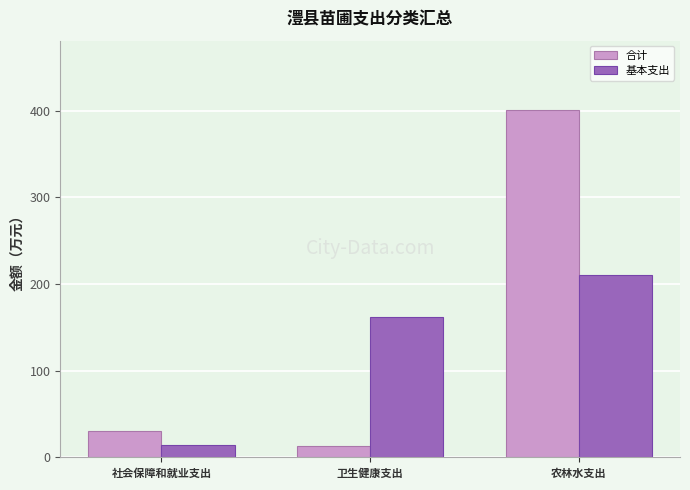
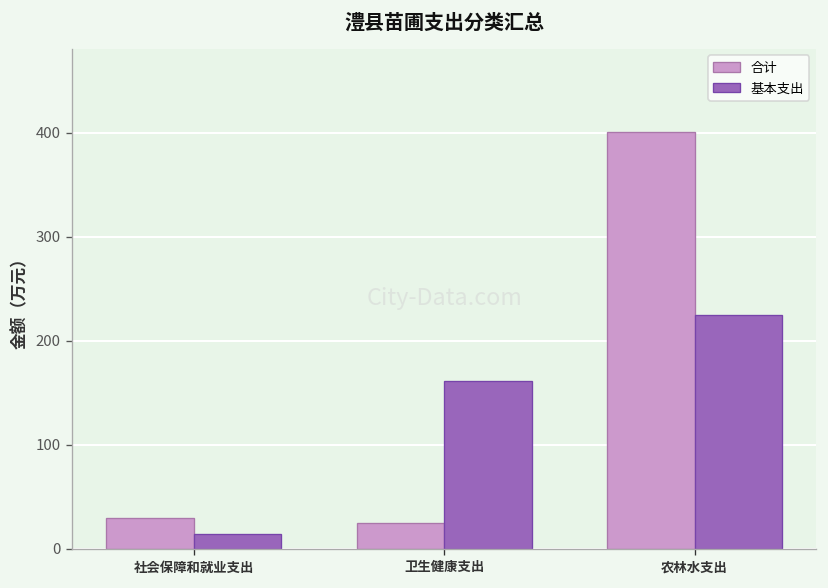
  {
    "合计": {
      "社会保障和就业支出": 30,
-     "卫生健康支出": 10,
+     "卫生健康支出": 20,
      "农林水支出": 400
    },
    "基本支出": {
      "社会保障和就业支出": 10,
      "卫生健康支出": 160,
-     "农林水支出": 210
+     "农林水支出": 220
    }
  }
